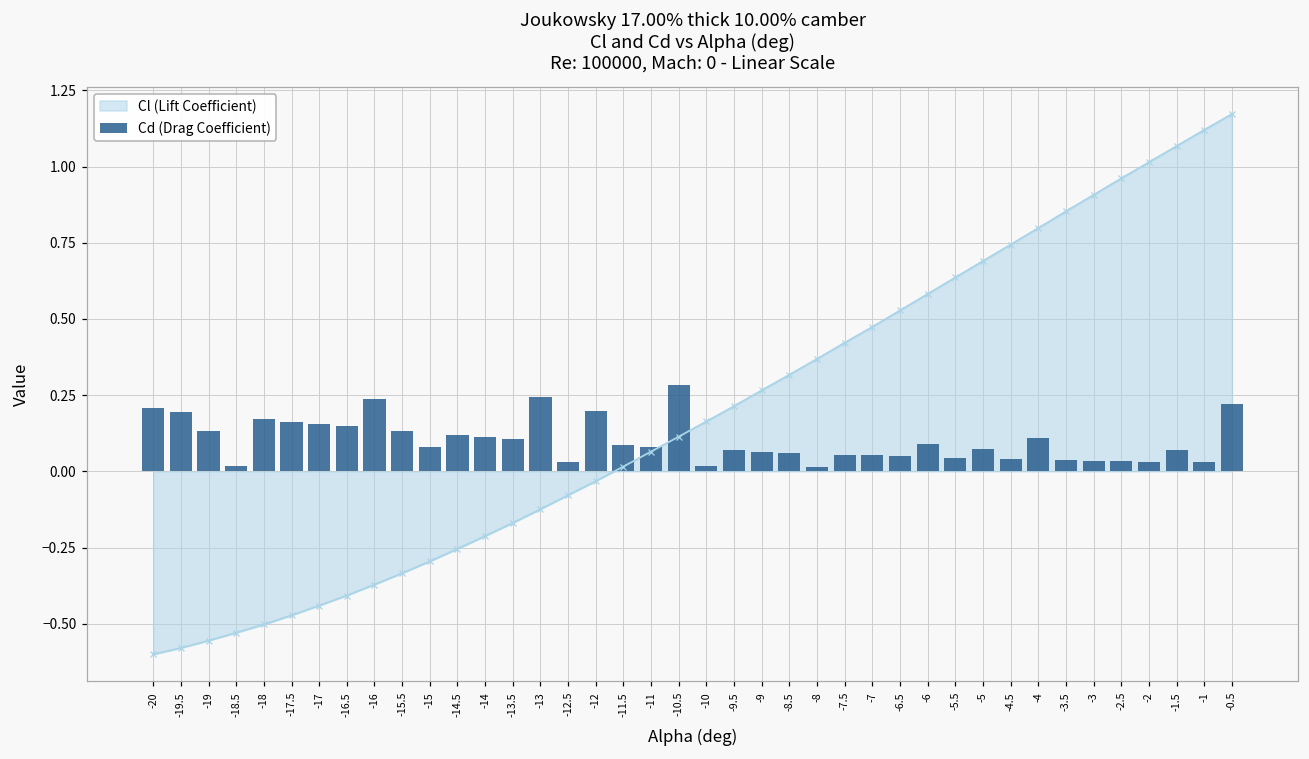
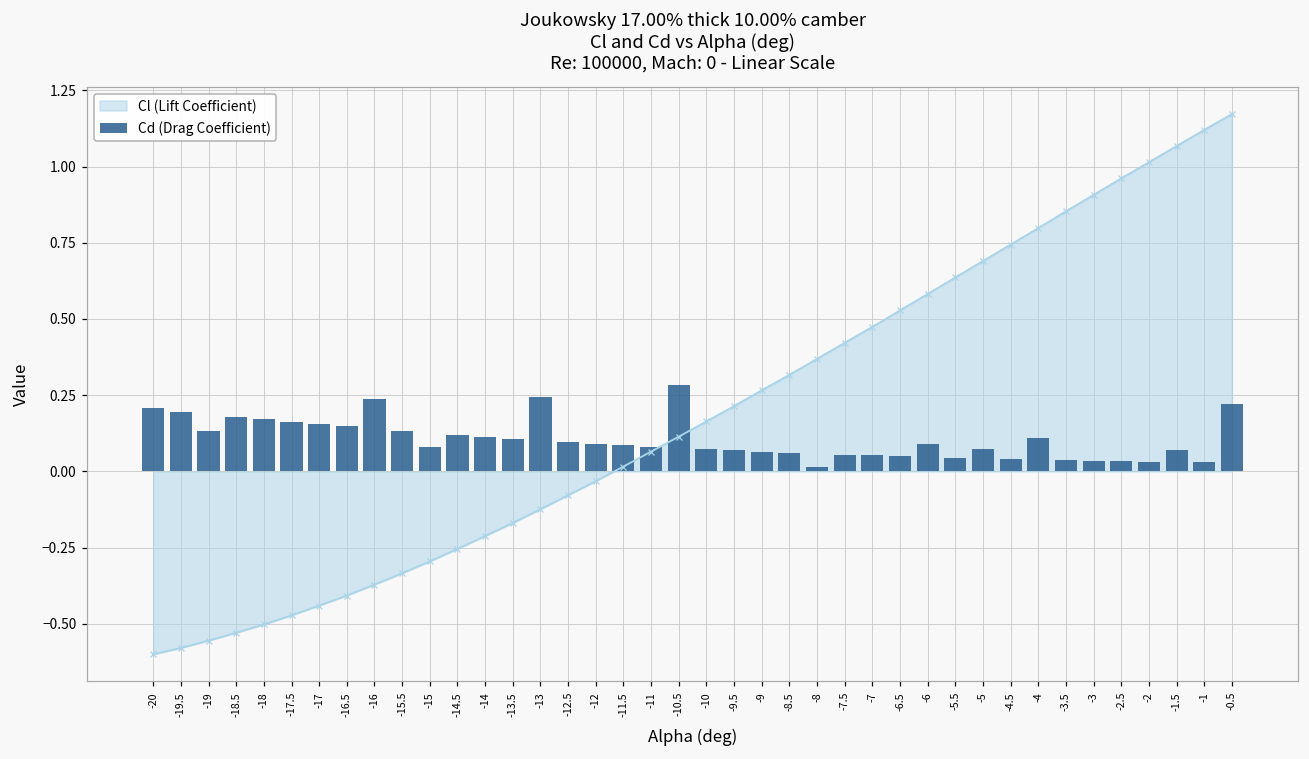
  {
    "Cd (Drag Coefficient)": {
      "-20": 0.21,
      "-19.5": 0.20,
      "-19": 0.13,
-     "-18.5": 0.02,
+     "-18.5": 0.18,
      "-18": 0.17,
      "-17.5": 0.16,
      "-17": 0.16,
      "-16.5": 0.15,
      "-16": 0.24,
      "-15.5": 0.13,
      "-15": 0.08,
      "-14.5": 0.12,
      "-14": 0.11,
      "-13.5": 0.11,
      "-13": 0.24,
-     "-12.5": 0.03,
-     "-12": 0.20,
+     "-12.5": 0.10,
+     "-12": 0.09,
      "-11.5": 0.09,
      "-11": 0.08,
      "-10.5": 0.28,
-     "-10": 0.02,
+     "-10": 0.07,
      "-9.5": 0.07,
      "-9": 0.07,
      "-8.5": 0.06,
      "-8": 0.02,
      "-7.5": 0.06,
      "-7": 0.05,
      "-6.5": 0.05,
      "-6": 0.09,
      "-5.5": 0.05,
      "-5": 0.07,
      "-4.5": 0.04,
      "-4": 0.11,
      "-3.5": 0.04,
      "-3": 0.04,
      "-2.5": 0.03,
      "-2": 0.03,
      "-1.5": 0.07,
      "-1": 0.03,
      "-0.5": 0.22
    }
  }
